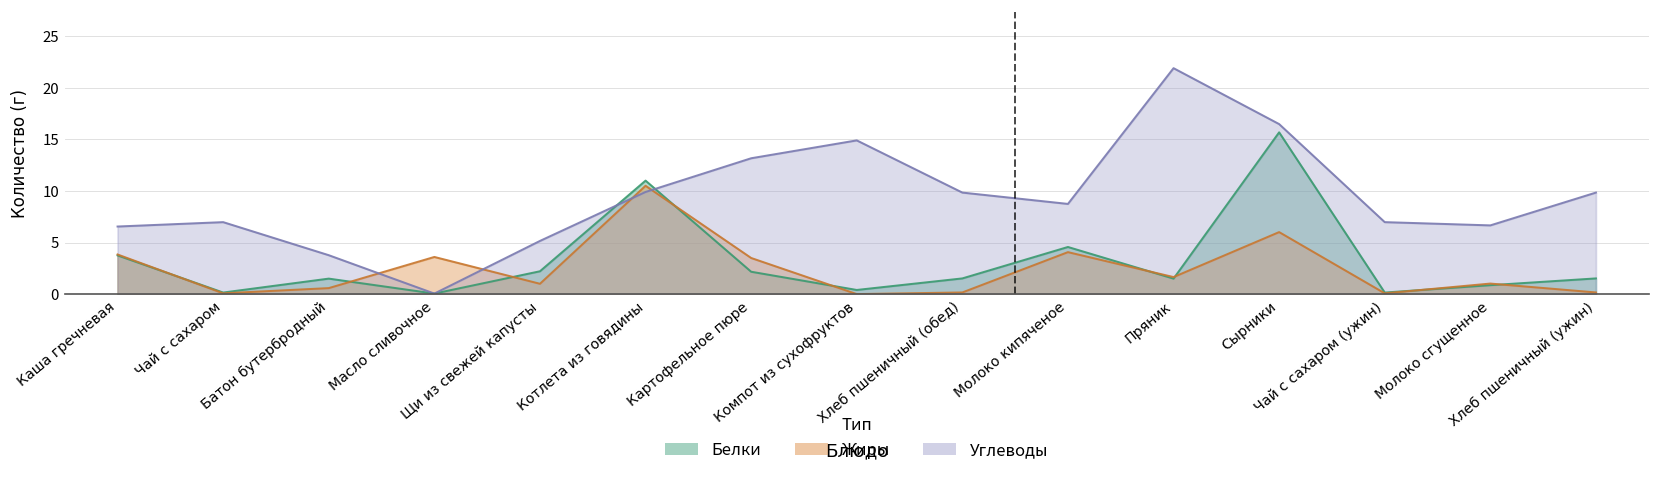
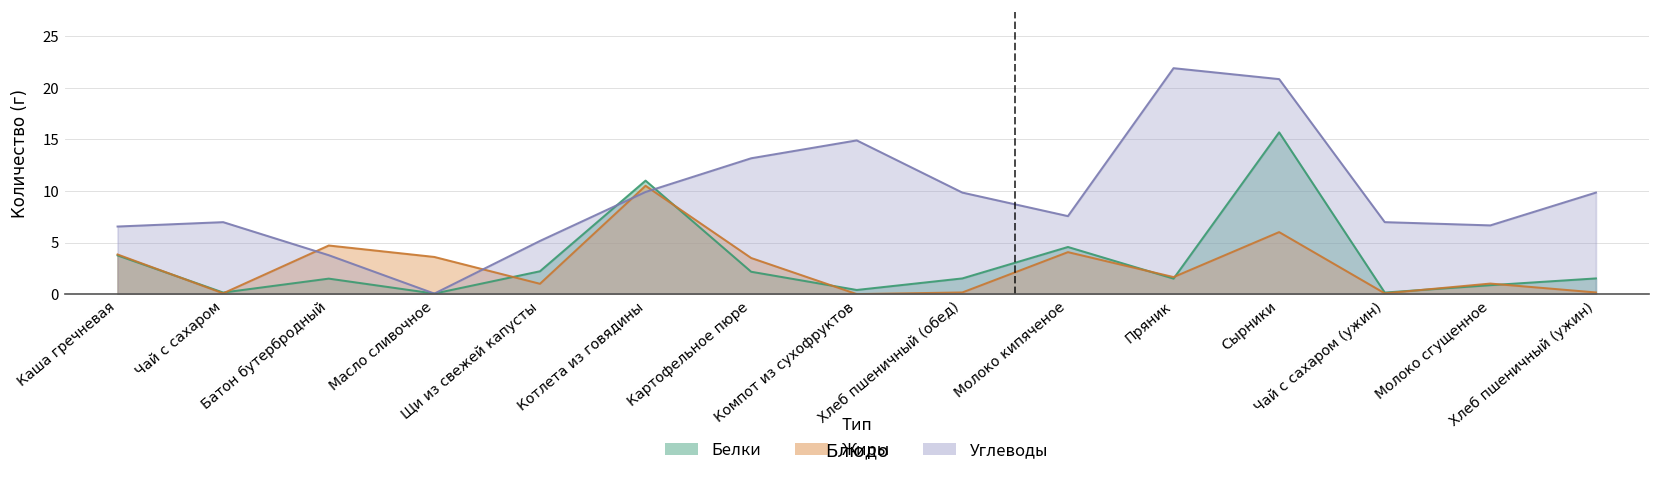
  {
    "Белки": {
      "Батон бутербродный": 2,
      "Щи из свежей капусты": 2,
      "Котлета из говядины": 11,
      "Картофельное пюре": 2,
      "Компот из сухофруктов": 0,
      "Хлеб пшеничный (обед)": 2,
      "Молоко кипяченое": 5,
      "Сырники": 16,
      "Хлеб пшеничный (ужин)": 2
    },
    "Жиры": {
-     "Батон бутербродный": 1,
+     "Батон бутербродный": 5,
      "Масло сливочное": 4,
      "Щи из свежей капусты": 1,
      "Котлета из говядины": 11,
      "Картофельное пюре": 4,
      "Компот из сухофруктов": 0,
      "Хлеб пшеничный (обед)": 0,
      "Молоко кипяченое": 4,
      "Сырники": 6,
      "Хлеб пшеничный (ужин)": 0
    },
    "Углеводы": {
      "Каша гречневая": 7,
      "Чай с сахаром": 7,
      "Батон бутербродный": 4,
      "Щи из свежей капусты": 5,
      "Котлета из говядины": 10,
      "Картофельное пюре": 13,
      "Компот из сухофруктов": 15,
      "Хлеб пшеничный (обед)": 10,
-     "Молоко кипяченое": 9,
+     "Молоко кипяченое": 8,
      "Пряник": 22,
-     "Сырники": 16,
+     "Сырники": 21,
      "Чай с сахаром (ужин)": 7,
      "Молоко сгущенное": 7,
      "Хлеб пшеничный (ужин)": 10
    }
  }
